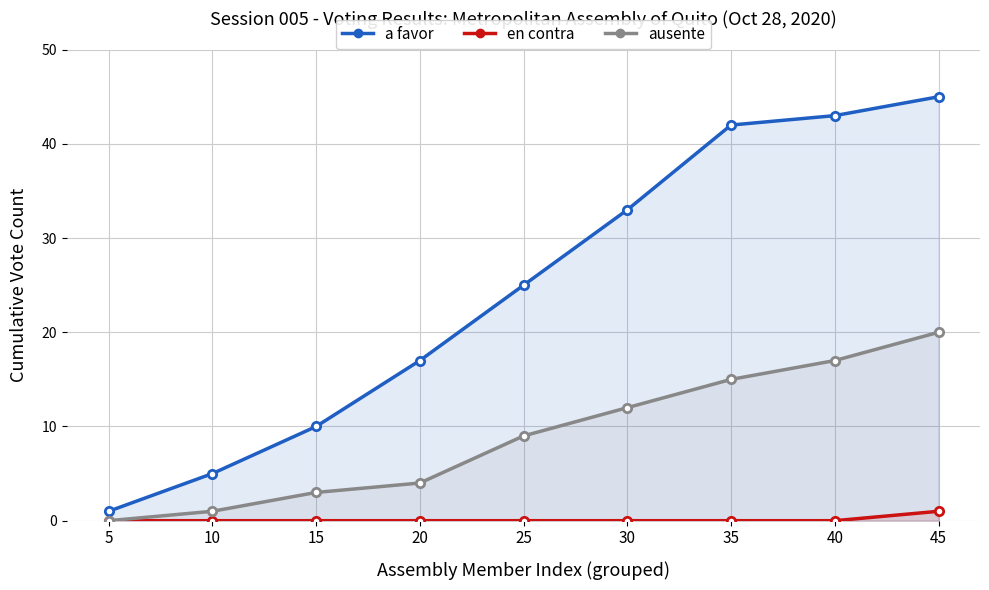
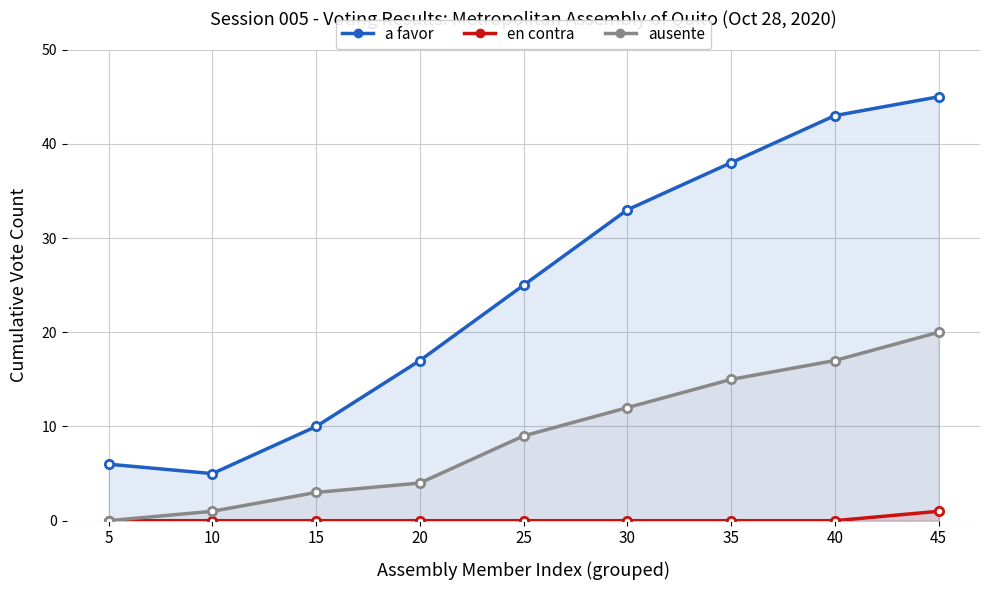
  {
    "a favor": {
-     "5": 1,
+     "5": 6,
      "10": 5,
      "15": 10,
      "20": 17,
      "25": 25,
      "30": 33,
-     "35": 42,
+     "35": 38,
      "40": 43,
      "45": 45
    },
    "en contra": {
      "10": 0,
      "15": 0,
      "20": 0,
      "25": 0,
      "30": 0,
      "35": 0,
      "40": 0,
      "45": 1
    },
    "ausente": {
      "10": 1,
      "15": 3,
      "20": 4,
      "25": 9,
      "30": 12,
      "35": 15,
      "40": 17,
      "45": 20
    }
  }
